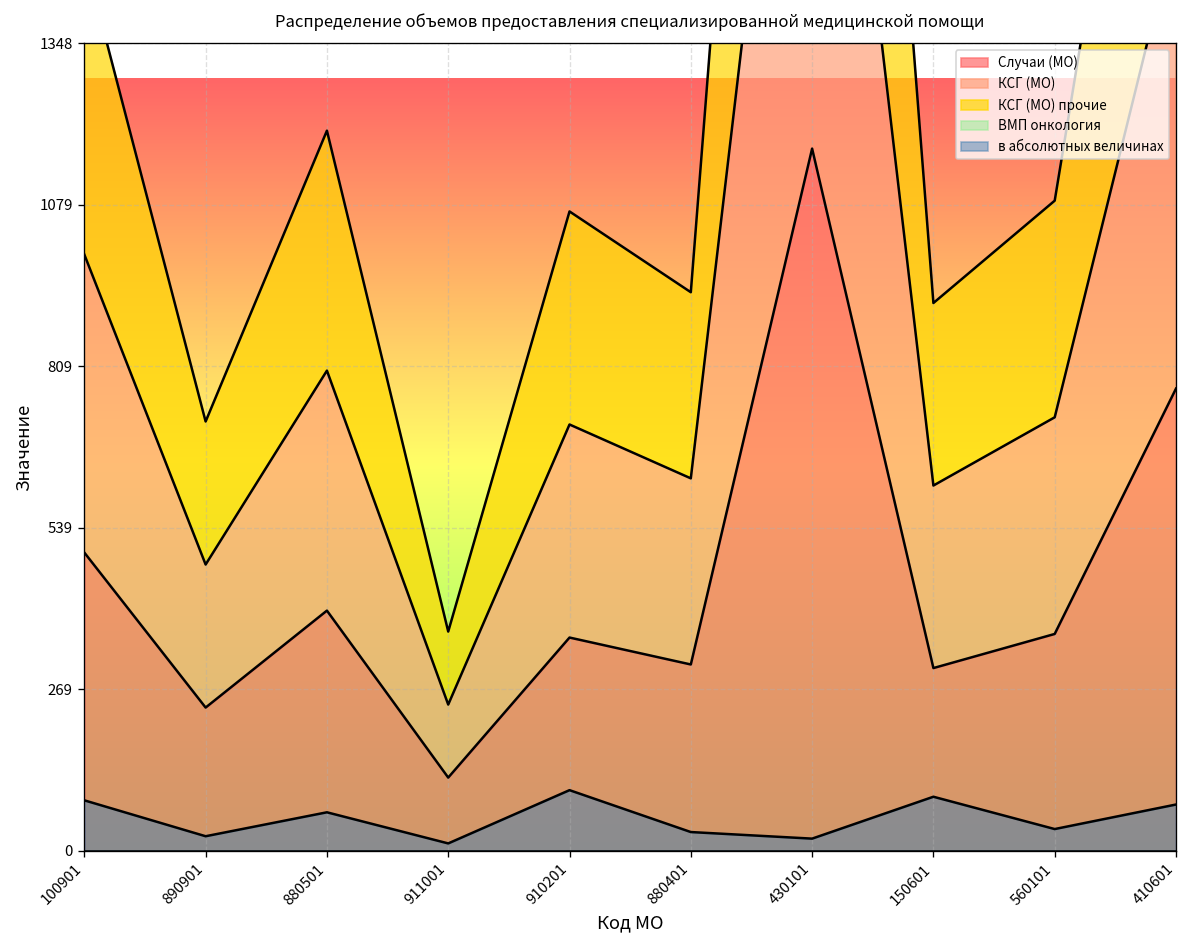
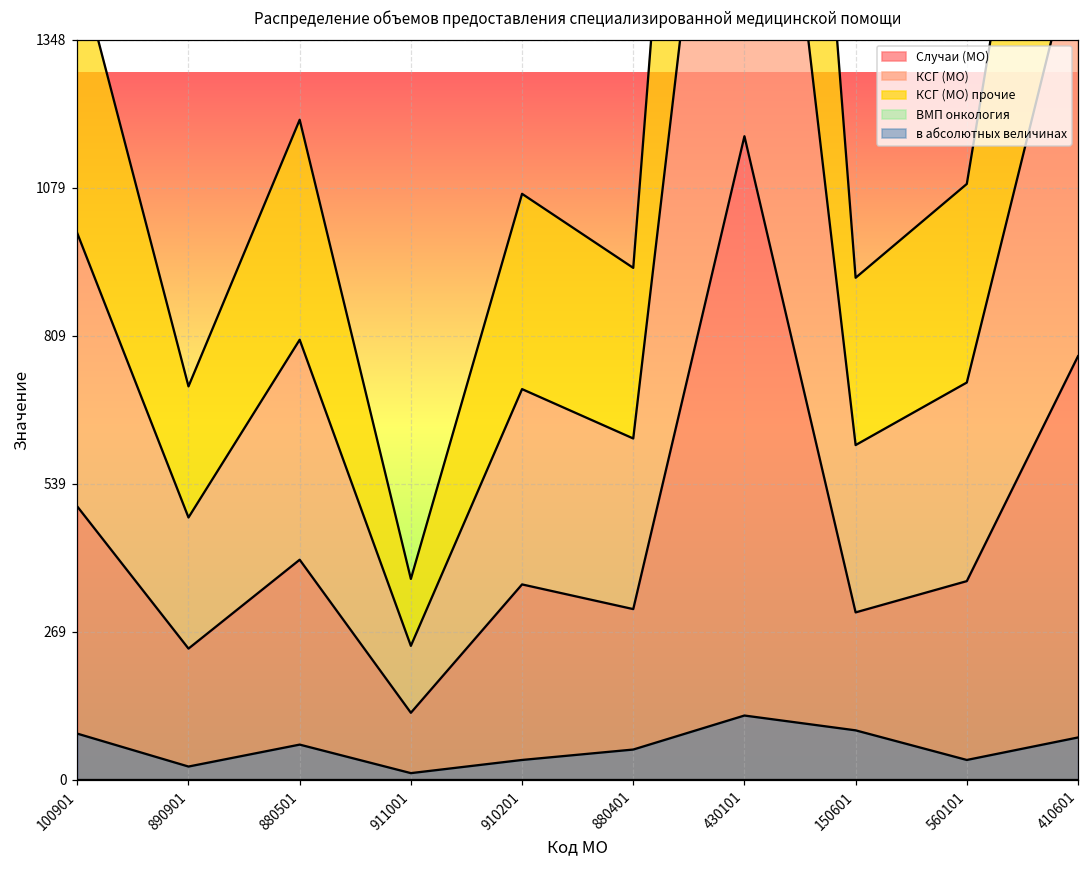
  {
    "КСГ (МО) прочие": {
      "890901": 240,
      "880501": 400,
      "911001": 120,
      "910201": 360,
      "880401": 310,
      "150601": 310,
      "560101": 360
    },
    "ВМП онкология": {
      "100901": 0,
      "890901": 0,
      "880501": 0,
      "911001": 0,
      "910201": 0,
      "880401": 0,
      "430101": 0,
      "150601": 0,
      "560101": 0,
      "410601": 0
    },
    "в абсолютных величинах": {
      "100901": 80,
      "890901": 20,
      "880501": 60,
      "911001": 10,
-     "910201": 100,
-     "880401": 30,
-     "430101": 20,
+     "910201": 40,
+     "880401": 60,
+     "430101": 120,
      "150601": 90,
      "560101": 40,
      "410601": 80
    }
  }
